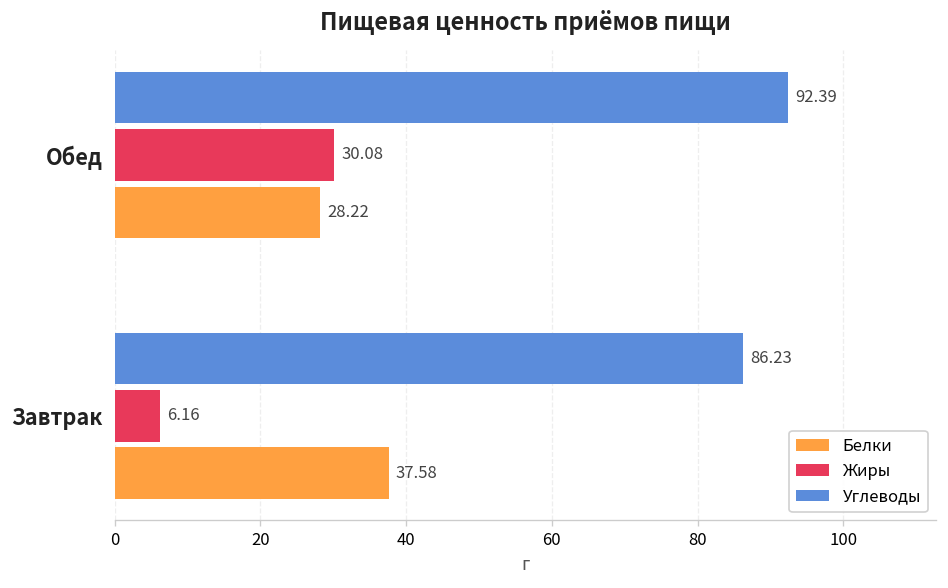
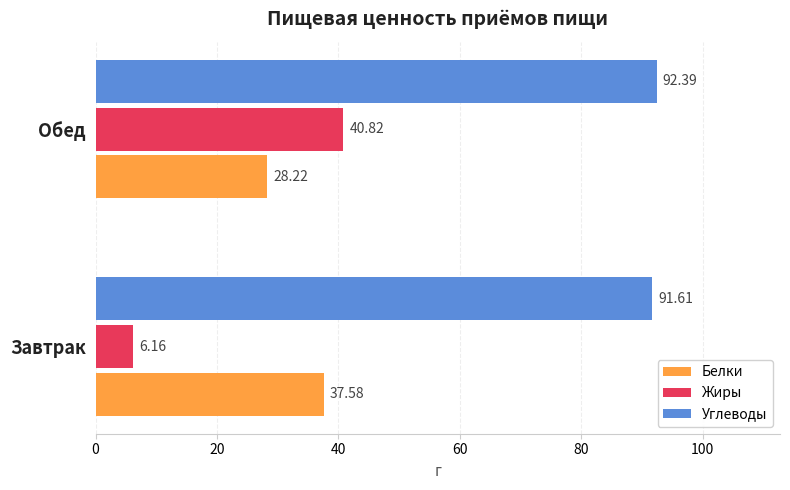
  {
    "Белки": {
      "Обед": 28.22,
      "Завтрак": 37.58
    },
    "Жиры": {
-     "Обед": 30.08,
+     "Обед": 40.82,
      "Завтрак": 6.16
    },
    "Углеводы": {
      "Обед": 92.39,
-     "Завтрак": 86.23
+     "Завтрак": 91.61
    }
  }
